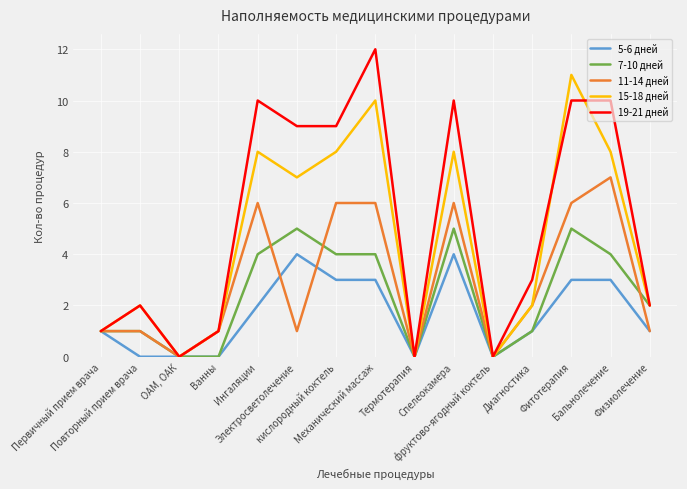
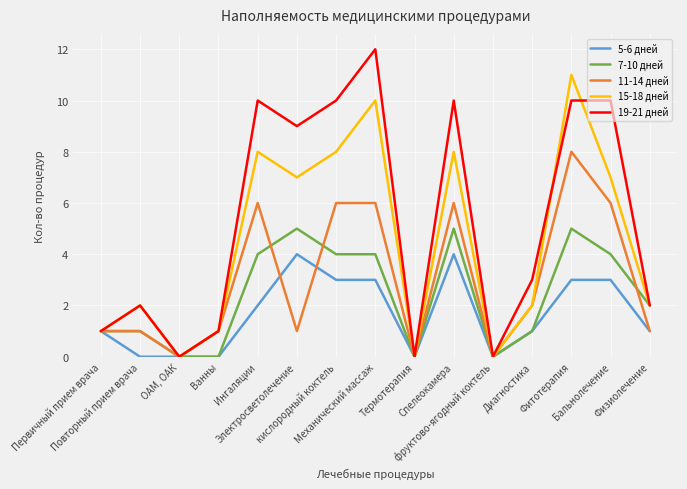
  {
    "5-6 дней": {
      "Повторный прием врача": 0,
      "Ингаляции": 2,
      "Электросветолечение": 4,
      "кислородный коктель": 3,
      "Механический массаж": 3,
      "Спелеокамера": 4,
      "Фитотерапия": 3,
      "Бальнолечение": 3
    },
    "7-10 дней": {
      "Ингаляции": 4,
      "Электросветолечение": 5,
      "кислородный коктель": 4,
      "Механический массаж": 4,
      "Спелеокамера": 5,
      "Фитотерапия": 5,
      "Бальнолечение": 4
    },
    "11-14 дней": {
      "Ингаляции": 6,
      "Электросветолечение": 1,
      "кислородный коктель": 6,
      "Механический массаж": 6,
      "Спелеокамера": 6,
-     "Фитотерапия": 6,
-     "Бальнолечение": 7
+     "Фитотерапия": 8,
+     "Бальнолечение": 6
    },
    "15-18 дней": {
      "Ингаляции": 8,
      "Электросветолечение": 7,
      "кислородный коктель": 8,
      "Механический массаж": 10,
      "Спелеокамера": 8,
      "Фитотерапия": 11,
-     "Бальнолечение": 8
+     "Бальнолечение": 7
    },
    "19-21 дней": {
      "Ингаляции": 10,
      "Электросветолечение": 9,
-     "кислородный коктель": 9,
+     "кислородный коктель": 10,
      "Механический массаж": 12,
      "Спелеокамера": 10,
      "Диагностика": 3,
      "Фитотерапия": 10
    }
  }
